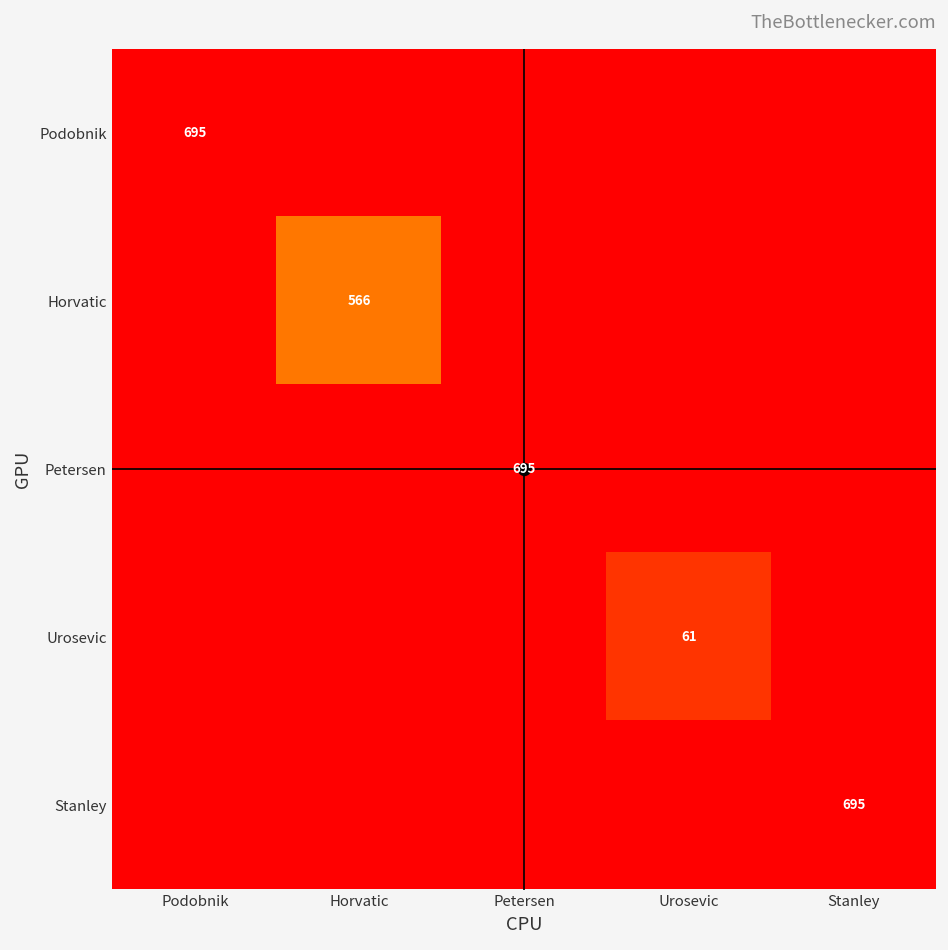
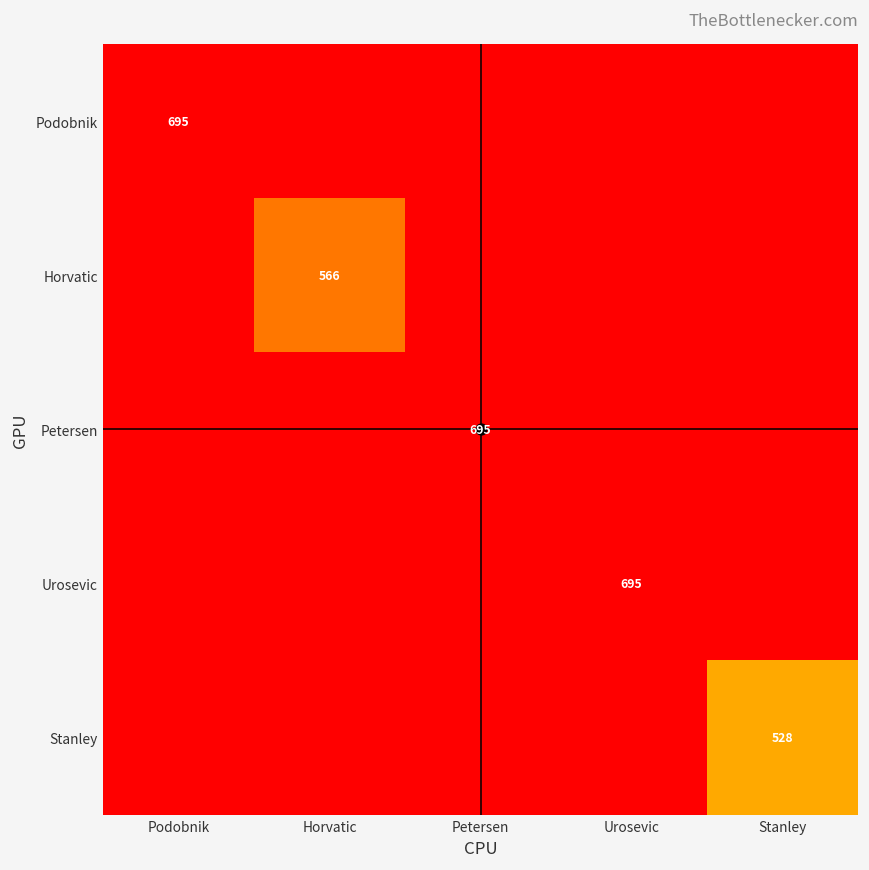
  {
    "Podobnik": {
      "Podobnik": 695
    },
    "Horvatic": {
      "Horvatic": 566
    },
    "Urosevic": {
-     "Urosevic": 61
+     "Urosevic": 695
    },
    "Stanley": {
-     "Stanley": 695
+     "Stanley": 528
    }
  }
